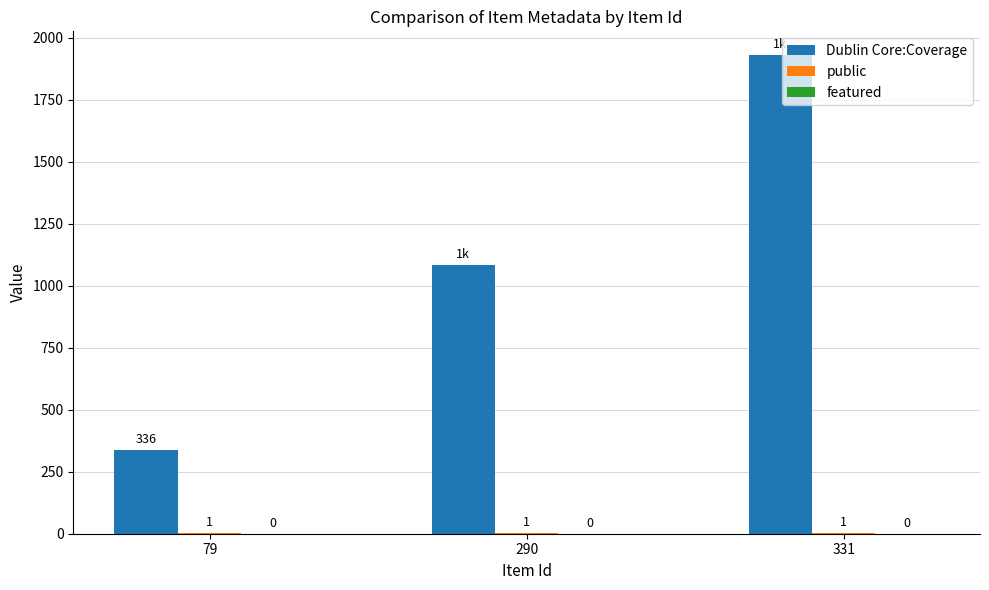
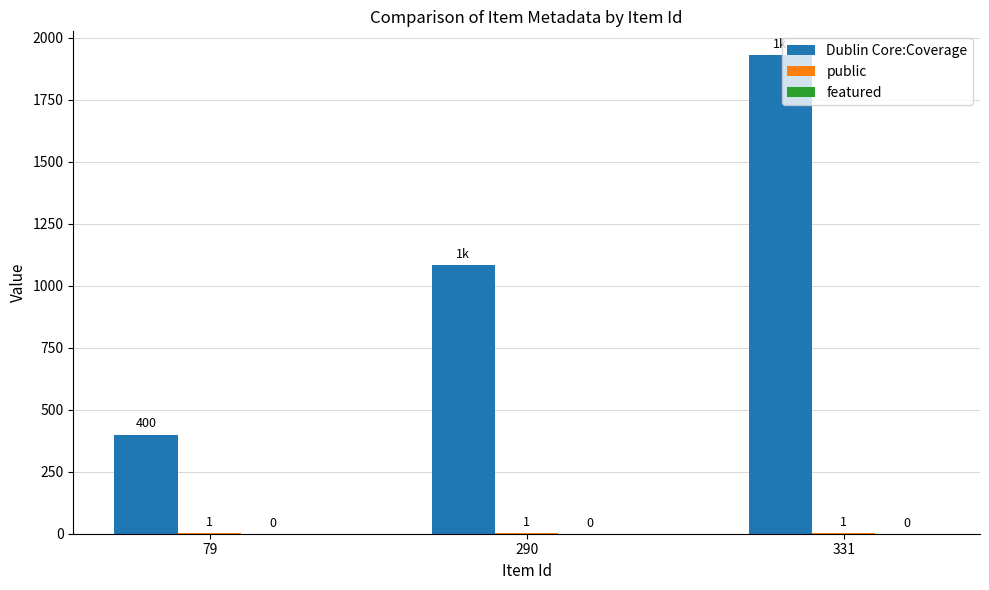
  {
    "Dublin Core:Coverage": {
-     "79": "336",
+     "79": "400",
      "290": "1k"
    },
    "public": {
      "79": "1",
      "290": "1",
      "331": "1"
    },
    "featured": {
      "79": "0",
      "290": "0",
      "331": "0"
    }
  }
